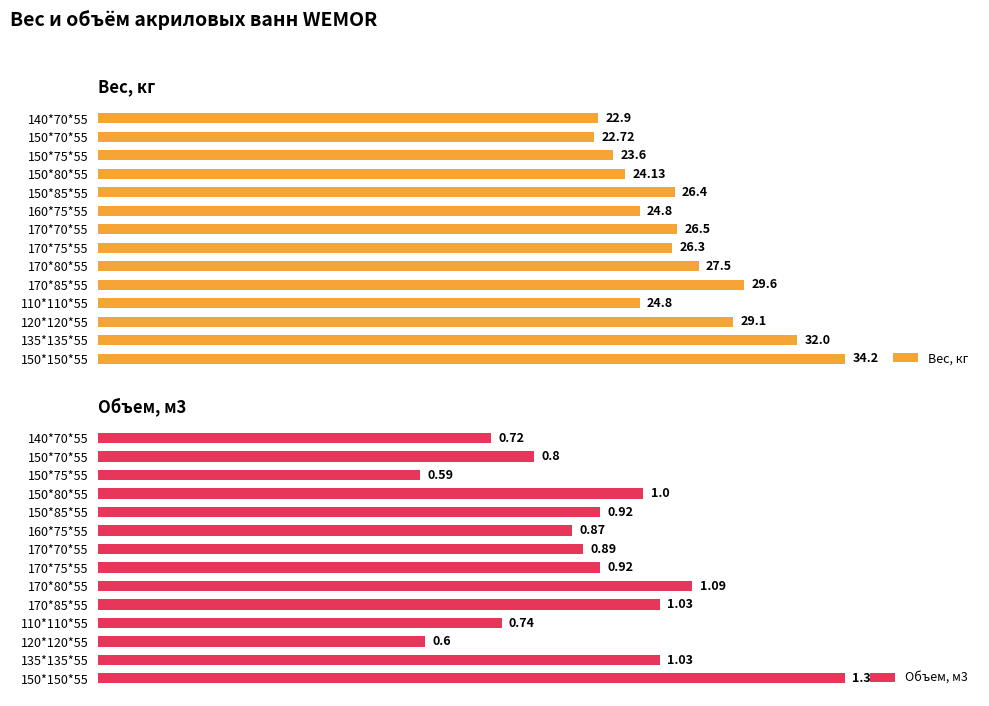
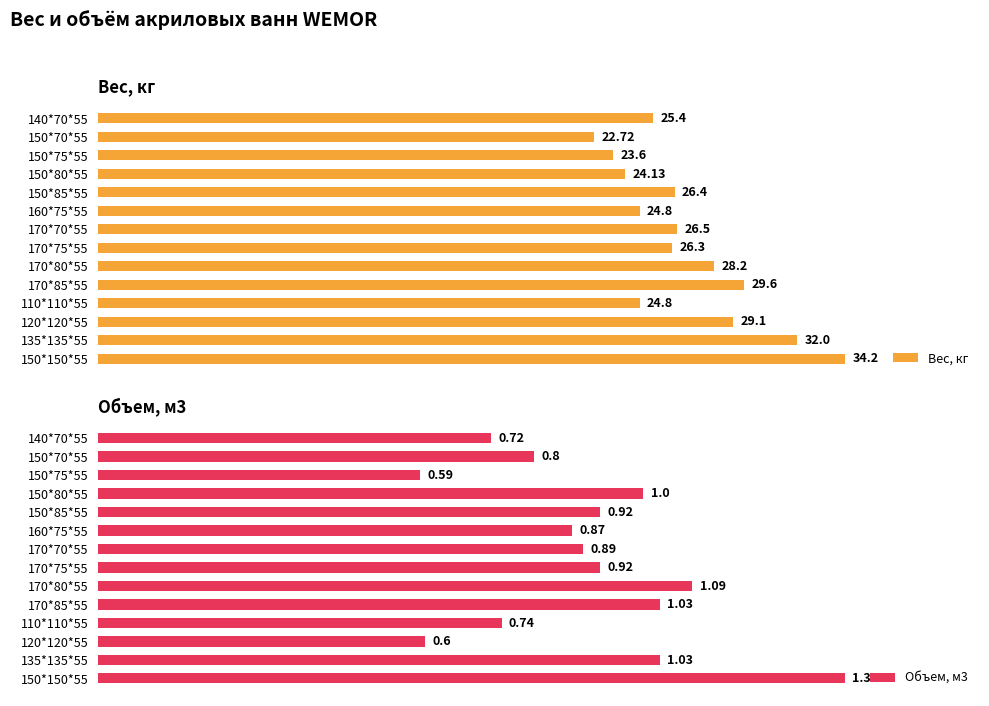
  {
    "Вес, кг": {
-     "140*70*55": 22.9,
+     "140*70*55": 25.4,
      "150*70*55": 22.72,
      "150*75*55": 23.6,
      "150*80*55": 24.13,
      "150*85*55": 26.4,
      "160*75*55": 24.8,
      "170*70*55": 26.5,
      "170*75*55": 26.3,
-     "170*80*55": 27.5,
+     "170*80*55": 28.2,
      "170*85*55": 29.6,
      "110*110*55": 24.8,
      "120*120*55": 29.1,
      "135*135*55": 32.0,
      "150*150*55": 34.2
    },
    "Объем, м3": {
      "140*70*55": 0.72,
      "150*70*55": 0.8,
      "150*75*55": 0.59,
      "150*80*55": 1.0,
      "150*85*55": 0.92,
      "160*75*55": 0.87,
      "170*70*55": 0.89,
      "170*75*55": 0.92,
      "170*80*55": 1.09,
      "170*85*55": 1.03,
      "110*110*55": 0.74,
      "120*120*55": 0.6,
      "135*135*55": 1.03,
      "150*150*55": 1.37
    }
  }
